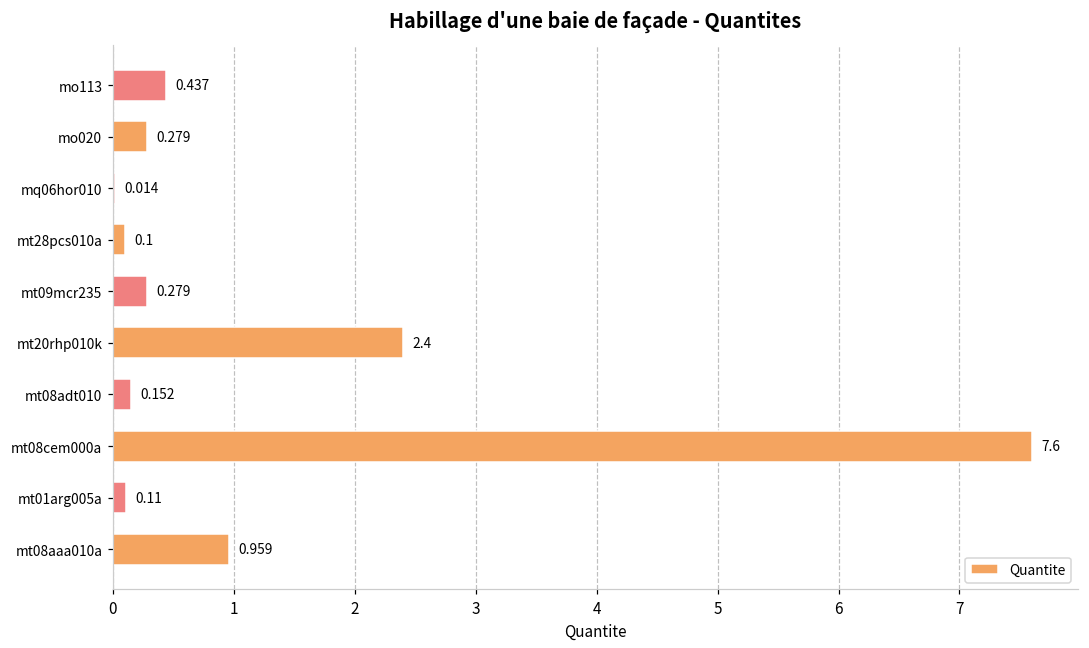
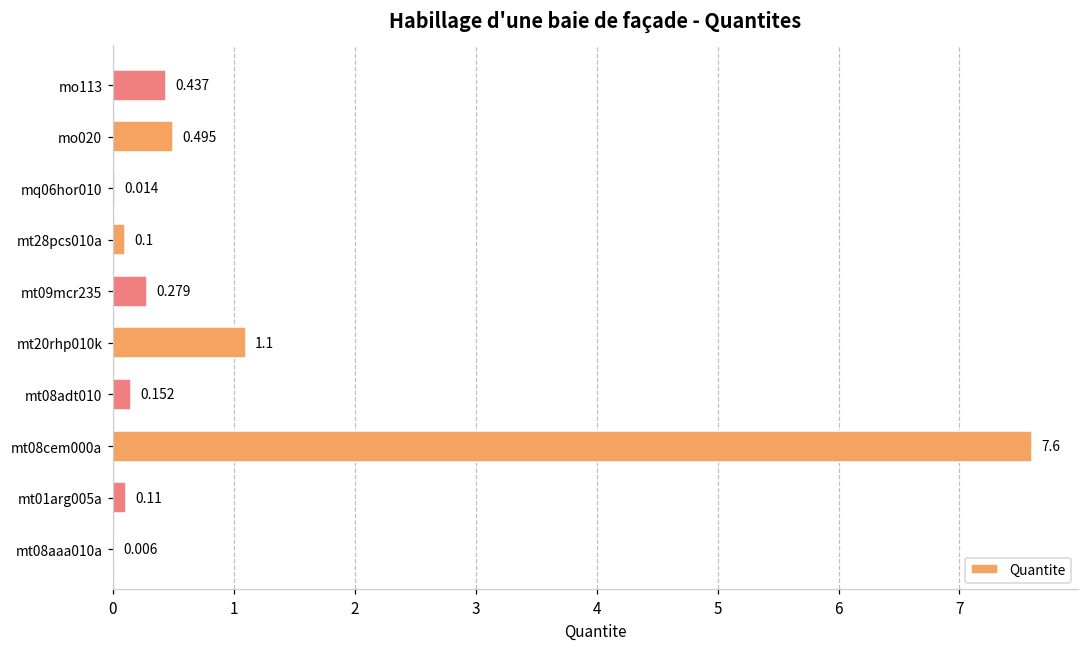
  {
    "mo113": 0.437,
-   "mo020": 0.279,
+   "mo020": 0.495,
    "mq06hor010": 0.014,
    "mt28pcs010a": 0.1,
    "mt09mcr235": 0.279,
-   "mt20rhp010k": 2.4,
+   "mt20rhp010k": 1.1,
    "mt08adt010": 0.152,
    "mt08cem000a": 7.6,
    "mt01arg005a": 0.11,
-   "mt08aaa010a": 0.959
+   "mt08aaa010a": 0.006
  }
